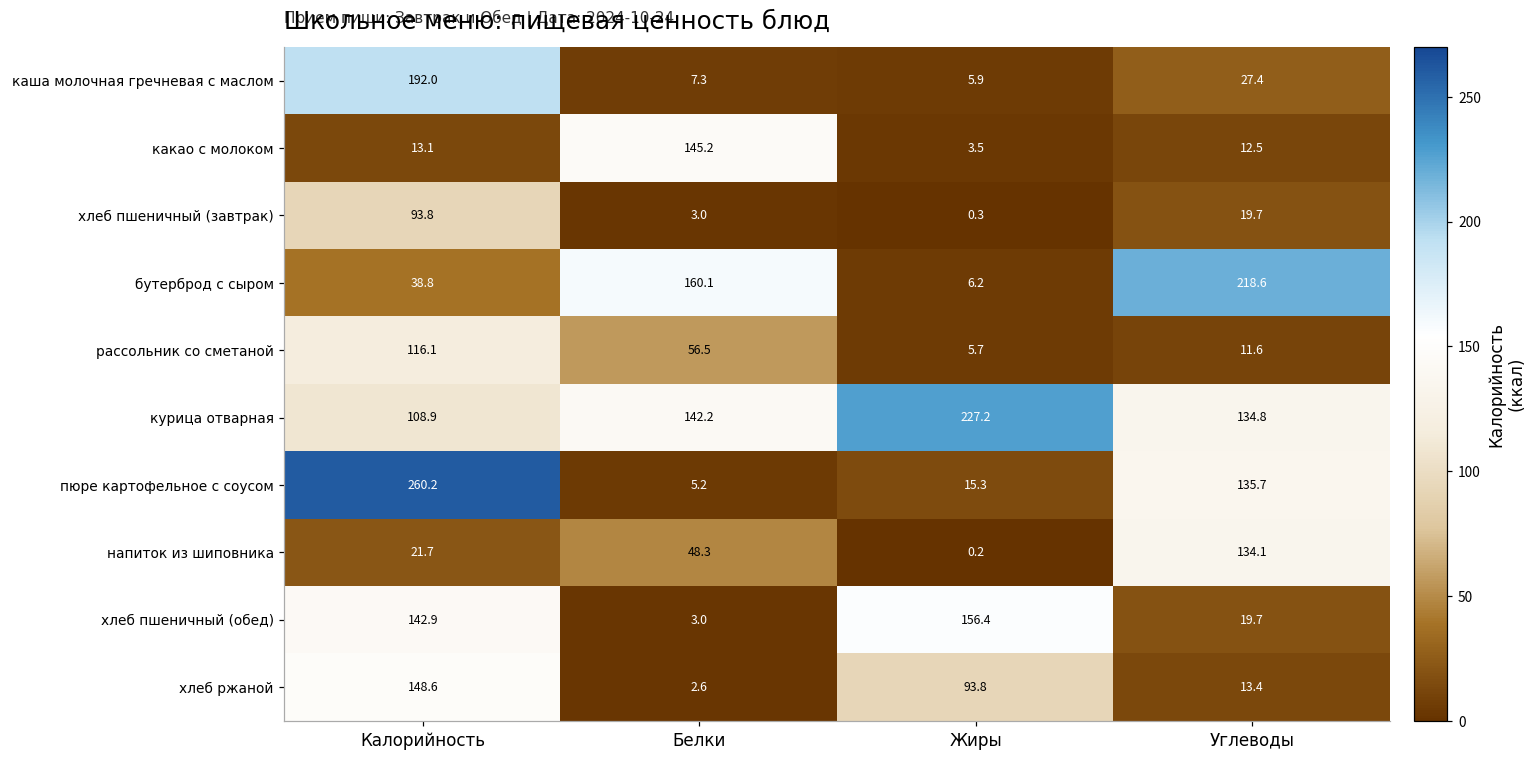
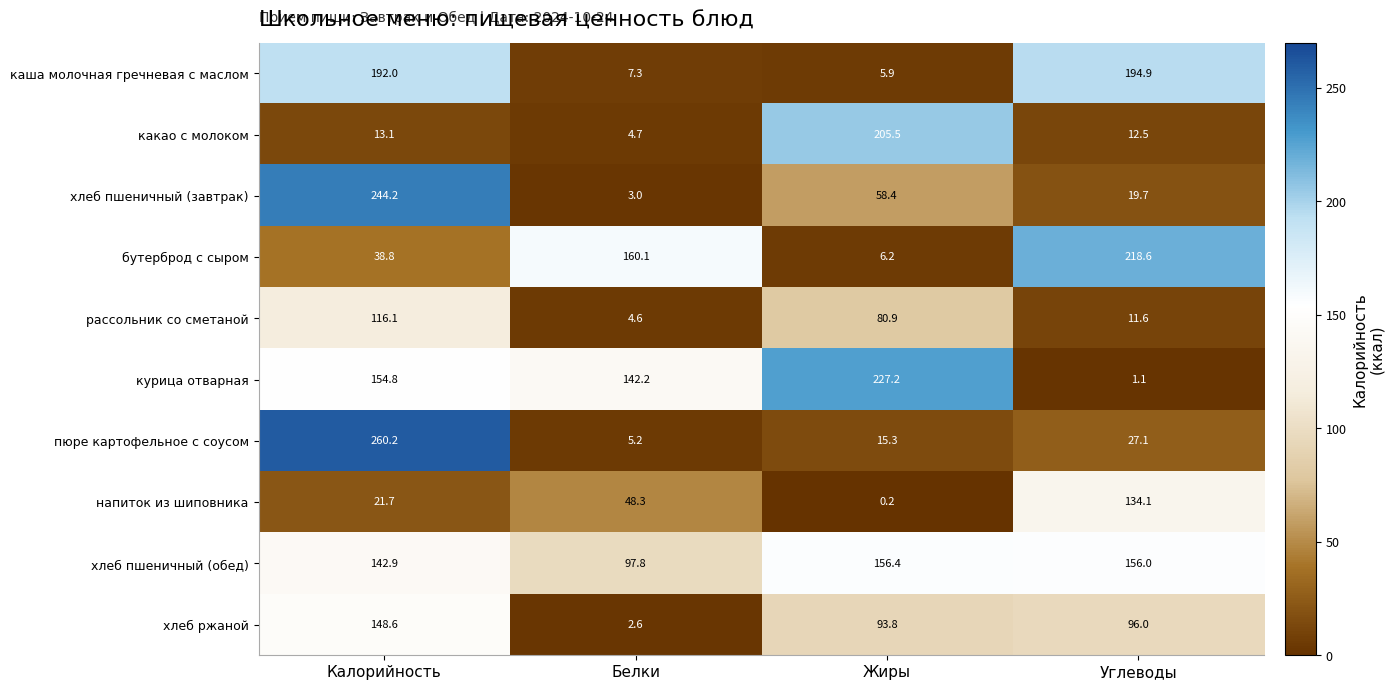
  {
    "каша молочная гречневая с маслом": {
      "Калорийность": 192.0,
      "Белки": 7.3,
      "Жиры": 5.9,
-     "Углеводы": 27.4
+     "Углеводы": 194.9
    },
    "какао с молоком": {
      "Калорийность": 13.1,
-     "Белки": 145.2,
-     "Жиры": 3.5,
+     "Белки": 4.7,
+     "Жиры": 205.5,
      "Углеводы": 12.5
    },
    "хлеб пшеничный (завтрак)": {
-     "Калорийность": 93.8,
+     "Калорийность": 244.2,
      "Белки": 3.0,
-     "Жиры": 0.3,
+     "Жиры": 58.4,
      "Углеводы": 19.7
    },
    "бутерброд с сыром": {
      "Калорийность": 38.8,
      "Белки": 160.1,
      "Жиры": 6.2,
      "Углеводы": 218.6
    },
    "рассольник со сметаной": {
      "Калорийность": 116.1,
-     "Белки": 56.5,
-     "Жиры": 5.7,
+     "Белки": 4.6,
+     "Жиры": 80.9,
      "Углеводы": 11.6
    },
    "курица отварная": {
-     "Калорийность": 108.9,
+     "Калорийность": 154.8,
      "Белки": 142.2,
      "Жиры": 227.2,
-     "Углеводы": 134.8
+     "Углеводы": 1.1
    },
    "пюре картофельное с соусом": {
      "Калорийность": 260.2,
      "Белки": 5.2,
      "Жиры": 15.3,
-     "Углеводы": 135.7
+     "Углеводы": 27.1
    },
    "напиток из шиповника": {
      "Калорийность": 21.7,
      "Белки": 48.3,
      "Жиры": 0.2,
      "Углеводы": 134.1
    },
    "хлеб пшеничный (обед)": {
      "Калорийность": 142.9,
-     "Белки": 3.0,
+     "Белки": 97.8,
      "Жиры": 156.4,
-     "Углеводы": 19.7
+     "Углеводы": 156.0
    },
    "хлеб ржаной": {
      "Калорийность": 148.6,
      "Белки": 2.6,
      "Жиры": 93.8,
-     "Углеводы": 13.4
+     "Углеводы": 96.0
    }
  }
